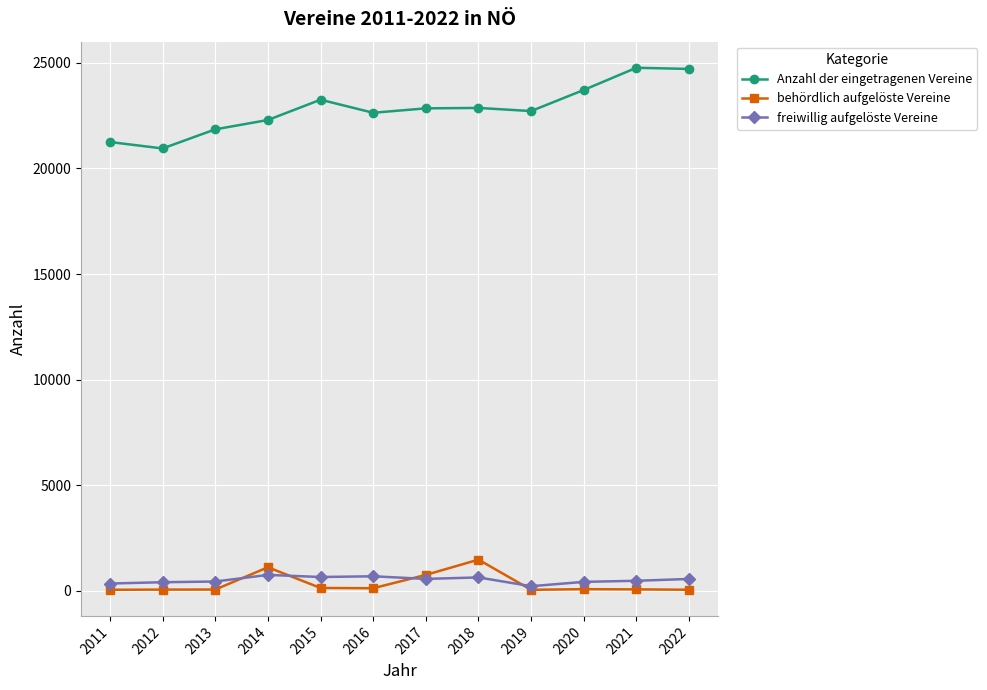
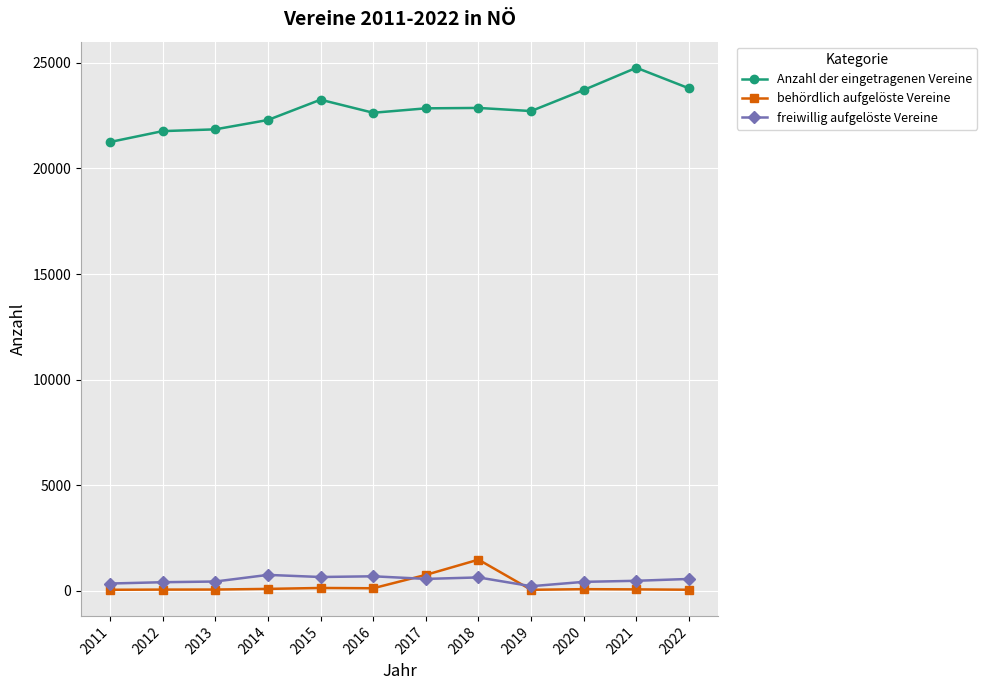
  {
    "Anzahl der eingetragenen Vereine": {
      "2011": 21300,
-     "2012": 20900,
+     "2012": 21800,
      "2013": 21900,
      "2014": 22300,
      "2015": 23300,
      "2016": 22600,
      "2017": 22800,
      "2018": 22900,
      "2019": 22700,
      "2020": 23700,
      "2021": 24800,
-     "2022": 24700
+     "2022": 23800
    },
    "behördlich aufgelöste Vereine": {
      "2011": 0,
      "2012": 100,
      "2013": 100,
-     "2014": 1100,
+     "2014": 100,
      "2015": 100,
      "2016": 100,
      "2017": 800,
      "2018": 1500,
      "2019": 0,
      "2020": 100,
      "2021": 100,
      "2022": 100
    },
    "freiwillig aufgelöste Vereine": {
      "2011": 300,
      "2012": 400,
      "2013": 400,
      "2014": 800,
      "2015": 700,
      "2016": 700,
      "2017": 600,
      "2018": 600,
      "2019": 200,
      "2020": 400,
      "2021": 500,
      "2022": 600
    }
  }
